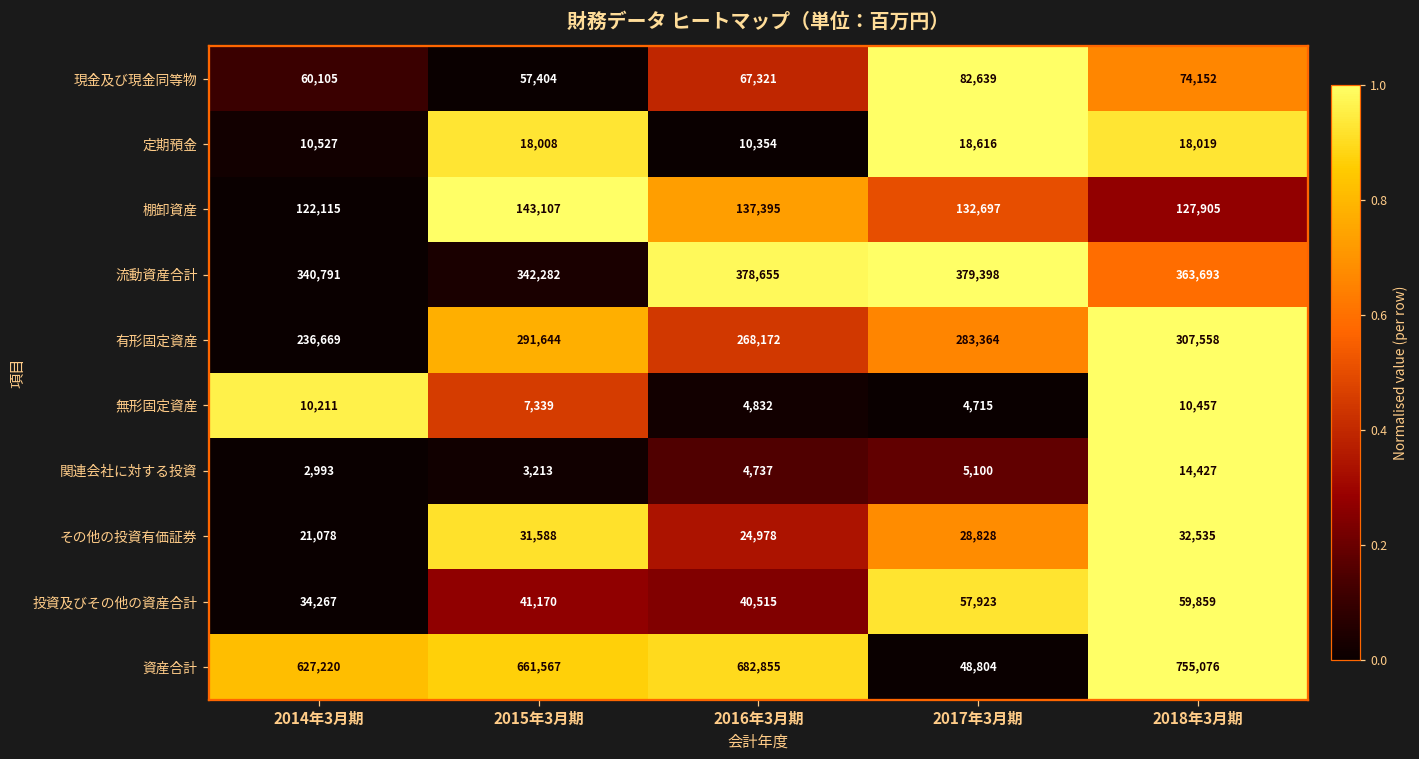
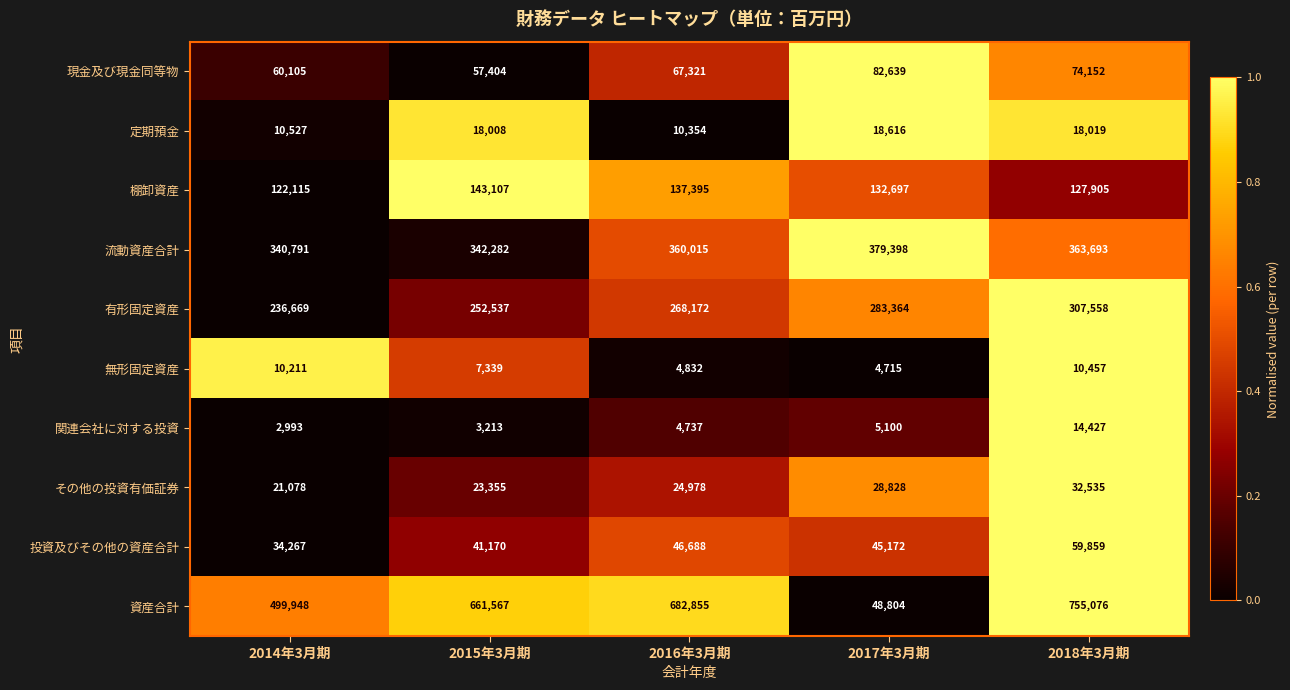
  {
    "現金及び現金同等物": {
      "2014年3月期": "60,105",
      "2015年3月期": "57,404",
      "2016年3月期": "67,321",
      "2017年3月期": "82,639",
      "2018年3月期": "74,152"
    },
    "定期預金": {
      "2014年3月期": "10,527",
      "2015年3月期": "18,008",
      "2016年3月期": "10,354",
      "2017年3月期": "18,616",
      "2018年3月期": "18,019"
    },
    "棚卸資産": {
      "2014年3月期": "122,115",
      "2015年3月期": "143,107",
      "2016年3月期": "137,395",
      "2017年3月期": "132,697",
      "2018年3月期": "127,905"
    },
    "流動資産合計": {
      "2014年3月期": "340,791",
      "2015年3月期": "342,282",
-     "2016年3月期": "378,655",
+     "2016年3月期": "360,015",
      "2017年3月期": "379,398",
      "2018年3月期": "363,693"
    },
    "有形固定資産": {
      "2014年3月期": "236,669",
-     "2015年3月期": "291,644",
+     "2015年3月期": "252,537",
      "2016年3月期": "268,172",
      "2017年3月期": "283,364",
      "2018年3月期": "307,558"
    },
    "無形固定資産": {
      "2014年3月期": "10,211",
      "2015年3月期": "7,339",
      "2016年3月期": "4,832",
      "2017年3月期": "4,715",
      "2018年3月期": "10,457"
    },
    "関連会社に対する投資": {
      "2014年3月期": "2,993",
      "2015年3月期": "3,213",
      "2016年3月期": "4,737",
      "2017年3月期": "5,100",
      "2018年3月期": "14,427"
    },
    "その他の投資有価証券": {
      "2014年3月期": "21,078",
-     "2015年3月期": "31,588",
+     "2015年3月期": "23,355",
      "2016年3月期": "24,978",
      "2017年3月期": "28,828",
      "2018年3月期": "32,535"
    },
    "投資及びその他の資産合計": {
      "2014年3月期": "34,267",
      "2015年3月期": "41,170",
-     "2016年3月期": "40,515",
-     "2017年3月期": "57,923",
+     "2016年3月期": "46,688",
+     "2017年3月期": "45,172",
      "2018年3月期": "59,859"
    },
    "資産合計": {
-     "2014年3月期": "627,220",
+     "2014年3月期": "499,948",
      "2015年3月期": "661,567",
      "2016年3月期": "682,855",
      "2017年3月期": "48,804",
      "2018年3月期": "755,076"
    }
  }
